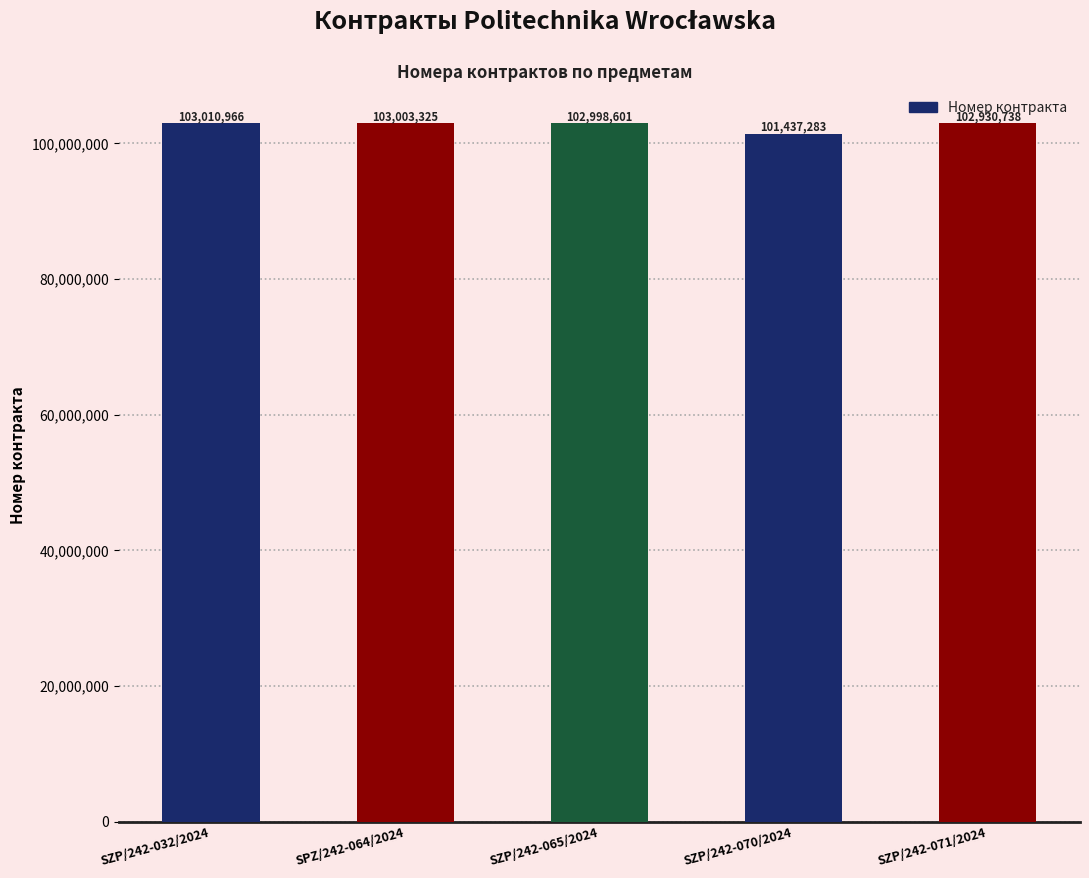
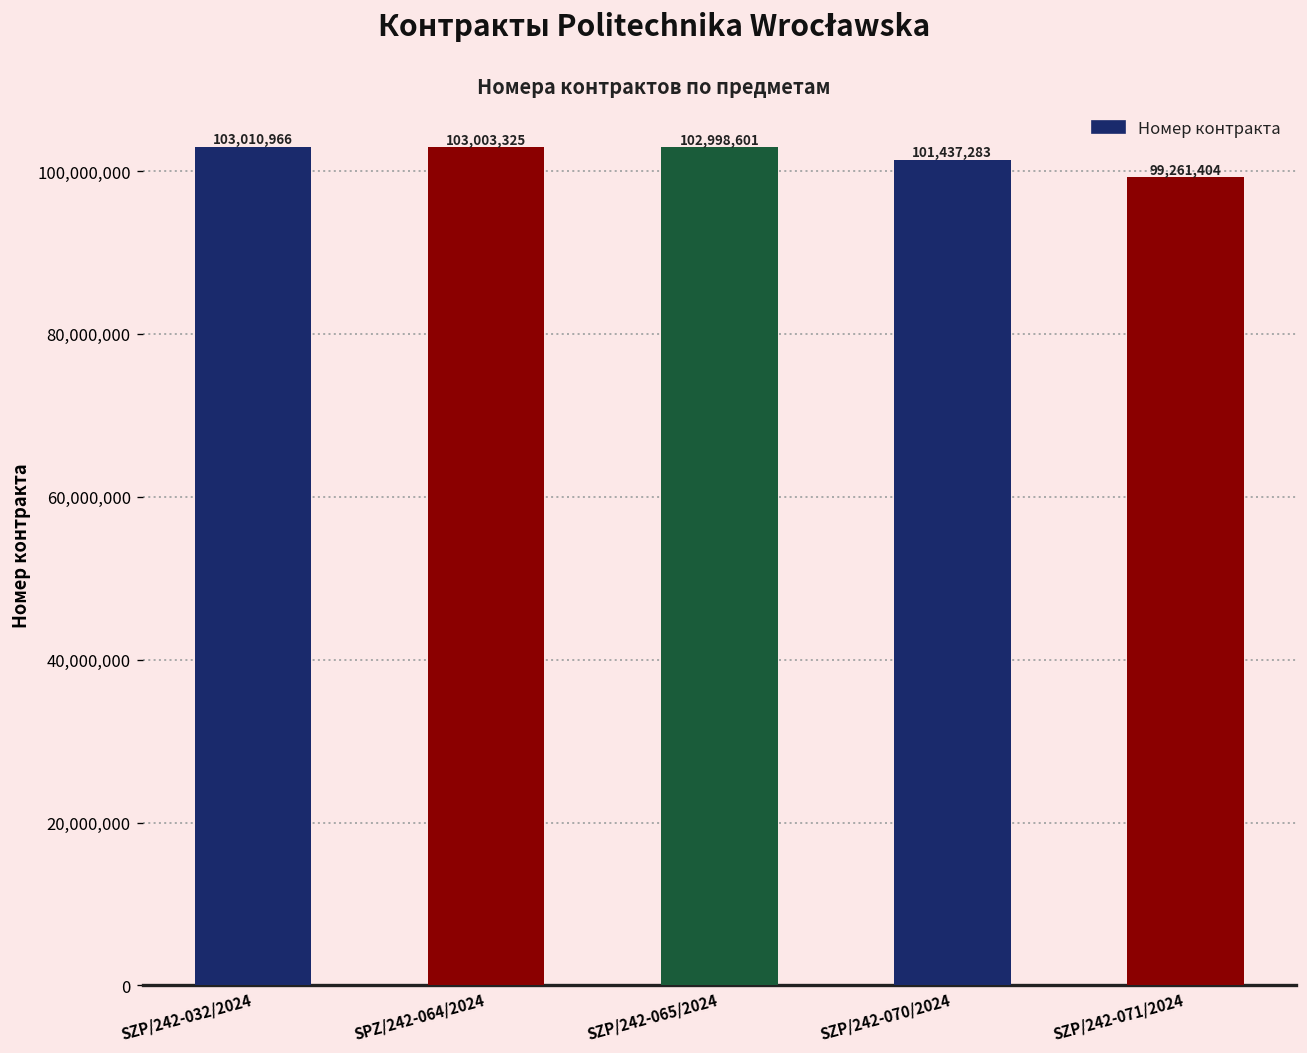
  {
    "SZP/242-032/2024": "103,010,966",
    "SPZ/242-064/2024": "103,003,325",
    "SZP/242-065/2024": "102,998,601",
    "SZP/242-070/2024": "101,437,283",
-   "SZP/242-071/2024": "102,930,738"
+   "SZP/242-071/2024": "99,261,404"
  }
